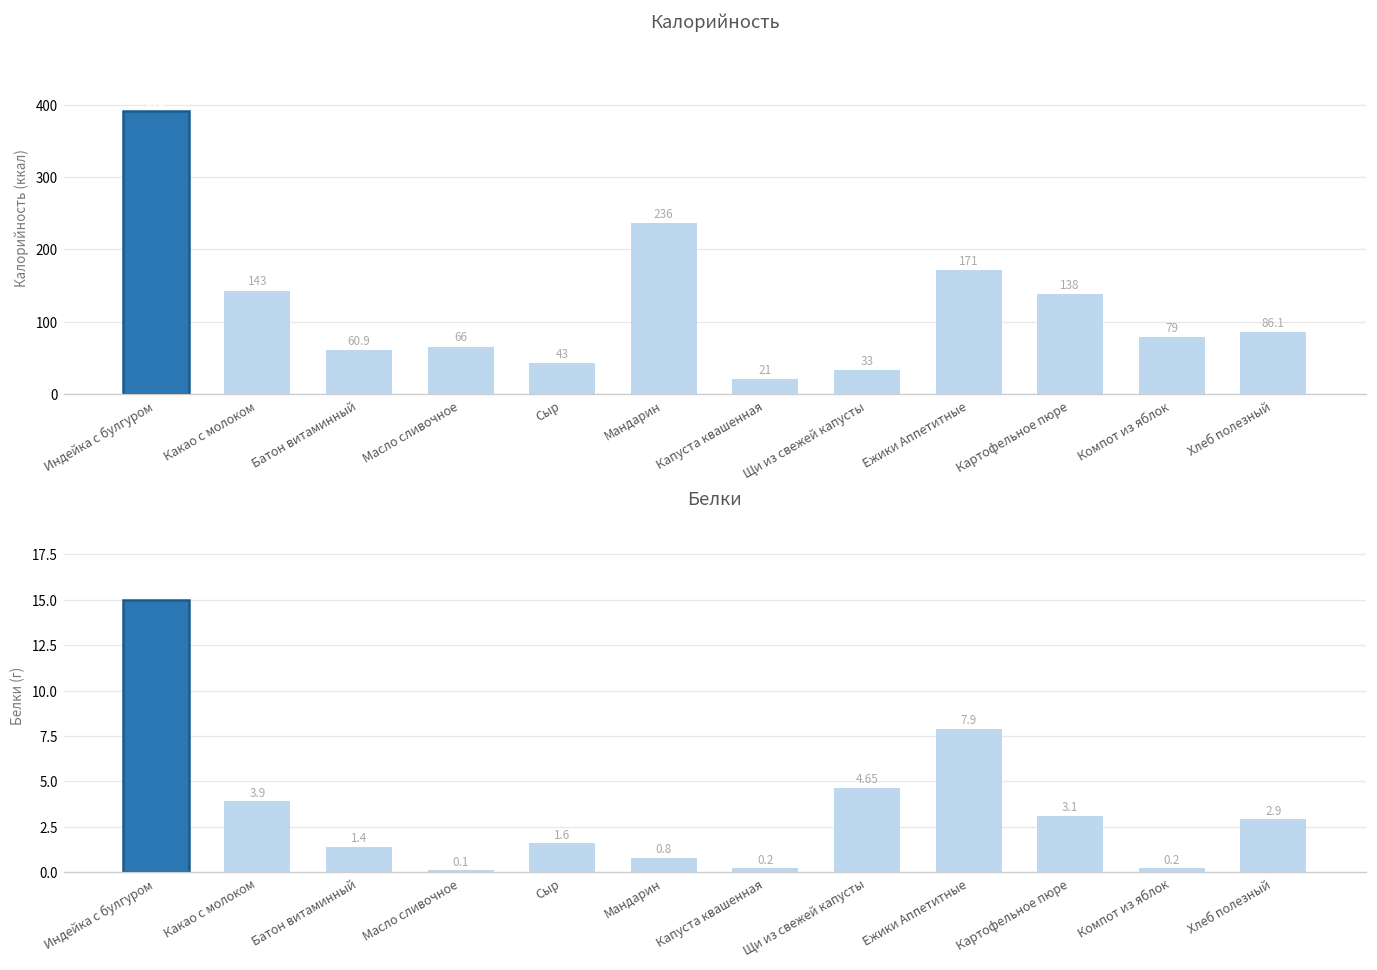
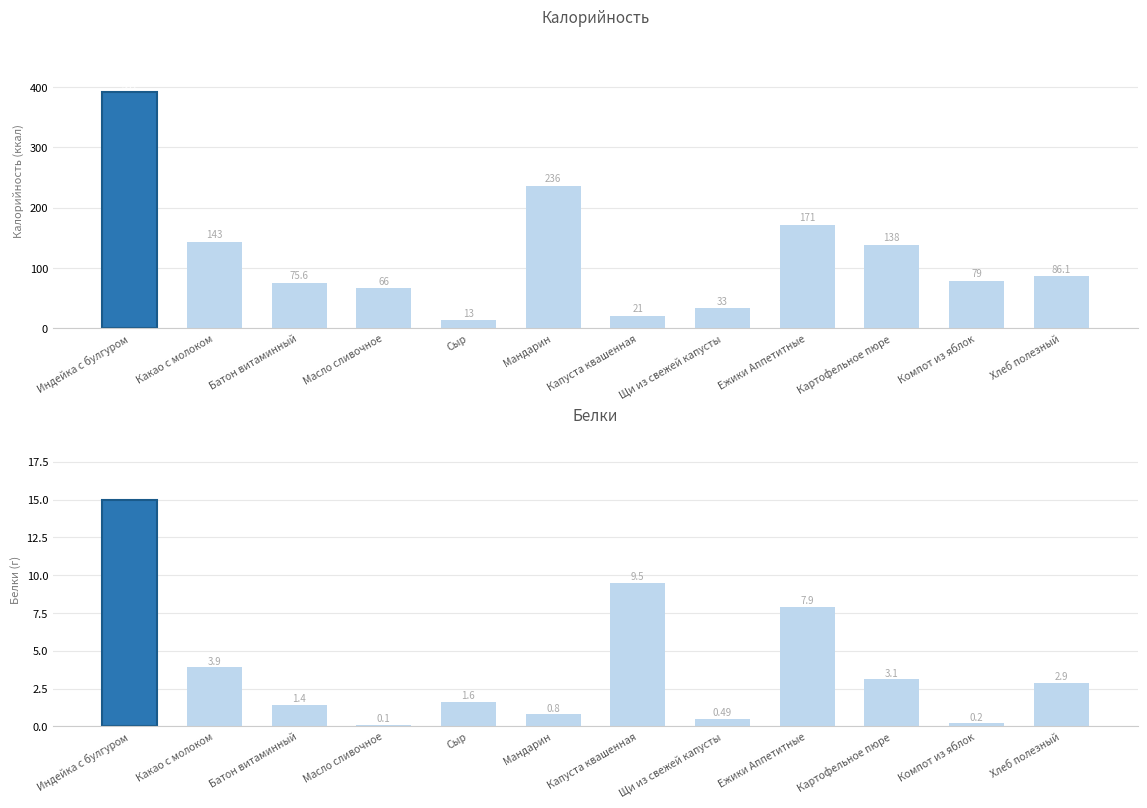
  {
    "Калорийность": {
      "Какао с молоком": 143,
-     "Батон витаминный": 60.9,
+     "Батон витаминный": 75.6,
      "Масло сливочное": 66,
-     "Сыр": 43,
+     "Сыр": 13,
      "Мандарин": 236,
      "Капуста квашенная": 21,
      "Щи из свежей капусты": 33,
      "Ежики Аппетитные": 171,
      "Картофельное пюре": 138,
      "Компот из яблок": 79,
      "Хлеб полезный": 86.1
    },
    "Белки": {
      "Какао с молоком": 3.9,
      "Батон витаминный": 1.4,
      "Масло сливочное": 0.1,
      "Сыр": 1.6,
      "Мандарин": 0.8,
-     "Капуста квашенная": 0.2,
-     "Щи из свежей капусты": 4.65,
+     "Капуста квашенная": 9.5,
+     "Щи из свежей капусты": 0.49,
      "Ежики Аппетитные": 7.9,
      "Картофельное пюре": 3.1,
      "Компот из яблок": 0.2,
      "Хлеб полезный": 2.9
    }
  }
